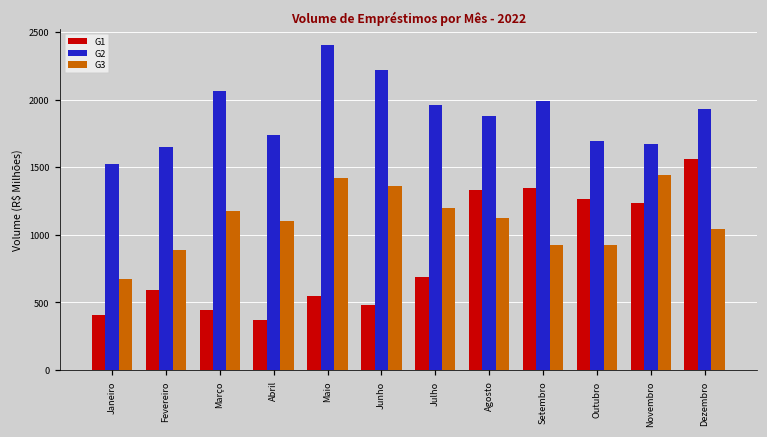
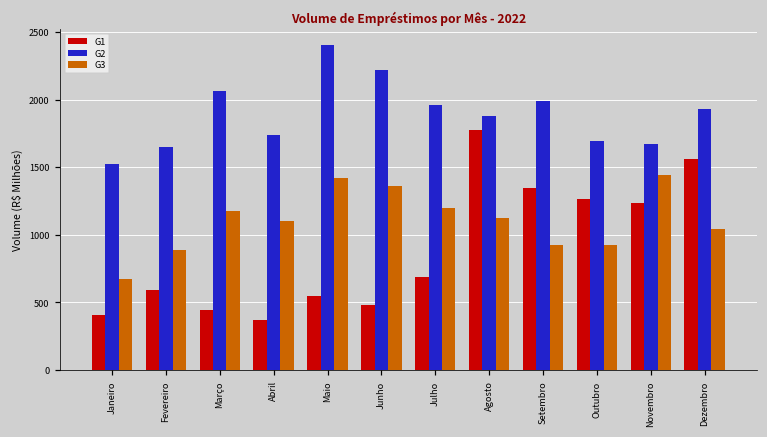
  {
    "G1": {
      "Janeiro": 410,
      "Fevereiro": 590,
      "Março": 440,
      "Abril": 370,
      "Maio": 550,
      "Junho": 480,
      "Julho": 690,
-     "Agosto": 1330,
+     "Agosto": 1780,
      "Setembro": 1340,
      "Outubro": 1270,
      "Novembro": 1230,
      "Dezembro": 1560
    },
    "G2": {
      "Janeiro": 1520,
      "Fevereiro": 1650,
      "Março": 2070,
      "Abril": 1740,
      "Maio": 2400,
      "Junho": 2220,
      "Julho": 1960,
      "Agosto": 1880,
      "Setembro": 1990,
      "Outubro": 1690,
      "Novembro": 1670,
      "Dezembro": 1930
    },
    "G3": {
      "Janeiro": 670,
      "Fevereiro": 890,
      "Março": 1170,
      "Abril": 1100,
      "Maio": 1420,
      "Junho": 1360,
      "Julho": 1200,
      "Agosto": 1120,
      "Setembro": 930,
      "Outubro": 920,
      "Novembro": 1440,
      "Dezembro": 1040
    }
  }
